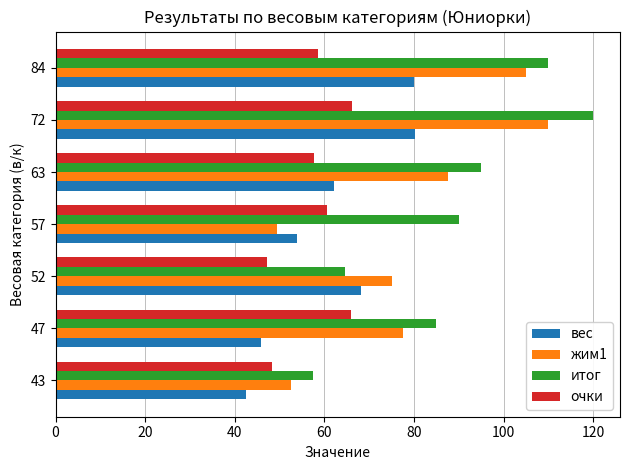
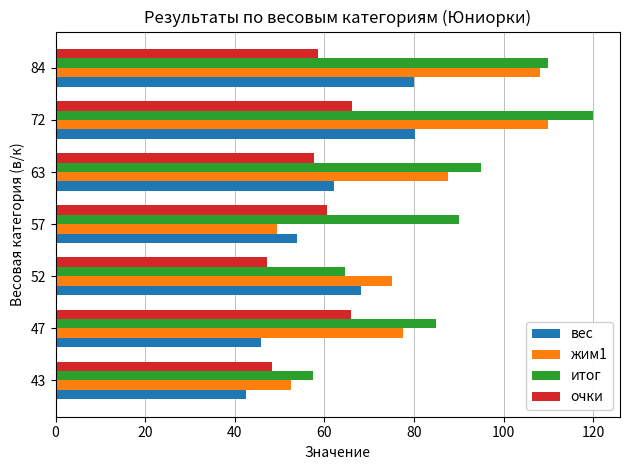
  {
    "вес": {
      "84": 80,
      "72": 80,
      "63": 62,
      "57": 54,
      "52": 68,
      "47": 46,
      "43": 42
    },
    "жим1": {
-     "84": 105,
+     "84": 108,
      "72": 110,
      "63": 88,
      "57": 49,
      "52": 75,
      "47": 78,
      "43": 53
    },
    "итог": {
      "84": 110,
      "72": 120,
      "63": 95,
      "57": 90,
      "52": 65,
      "47": 85,
      "43": 58
    },
    "очки": {
      "84": 59,
      "72": 66,
      "63": 58,
      "57": 61,
      "52": 47,
      "47": 66,
      "43": 48
    }
  }
